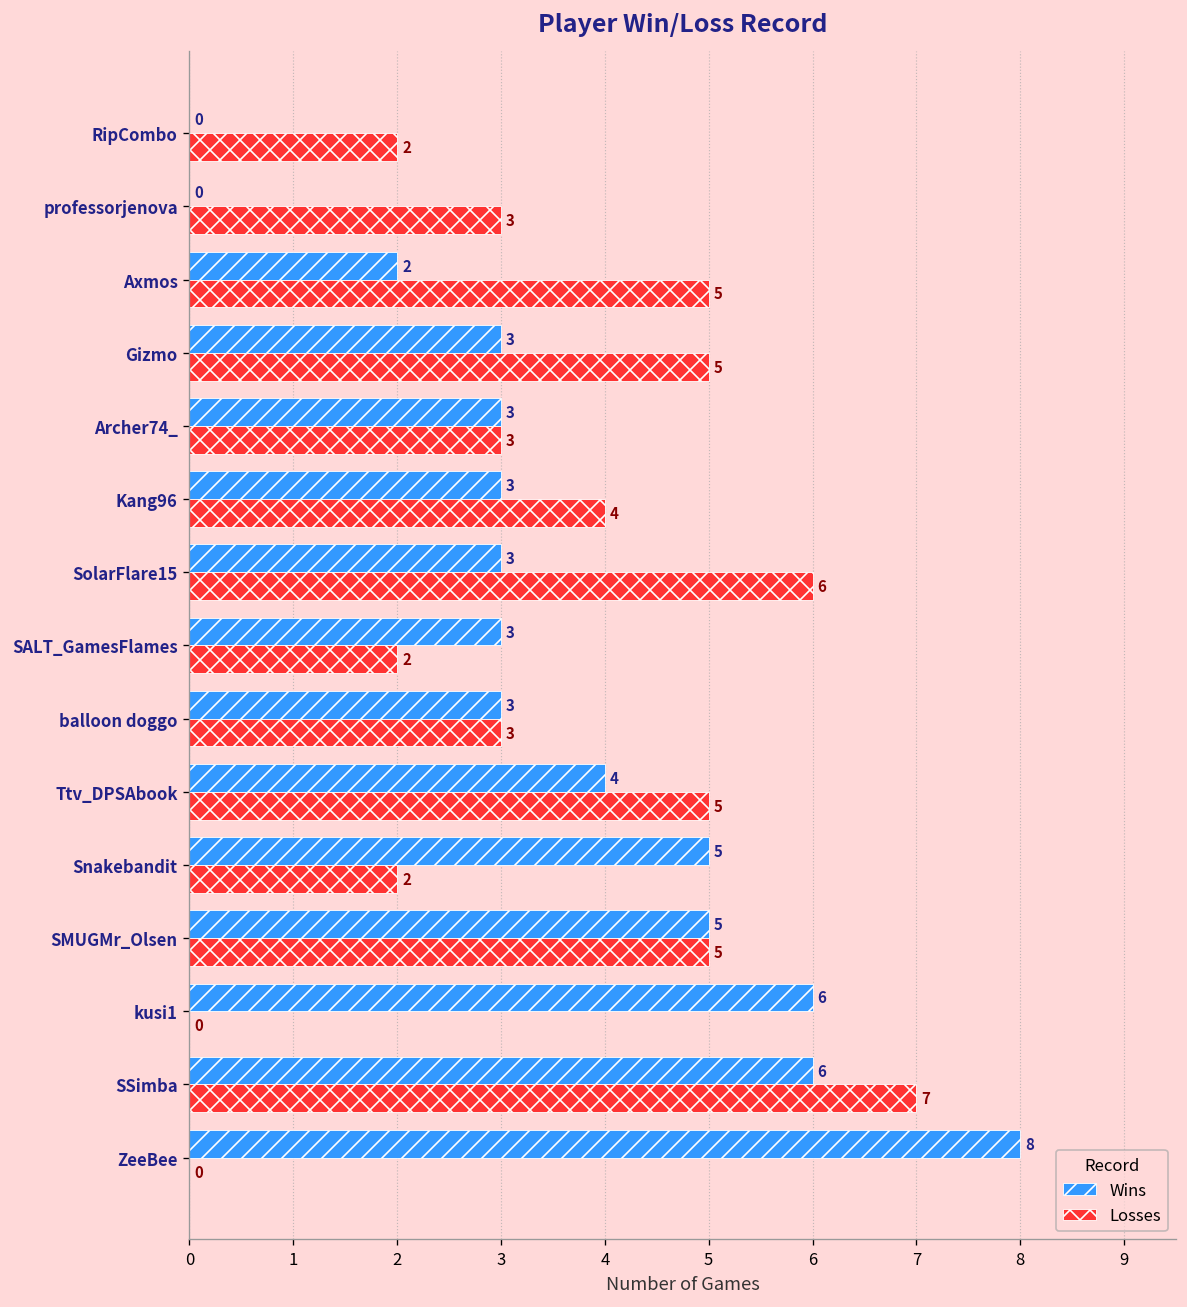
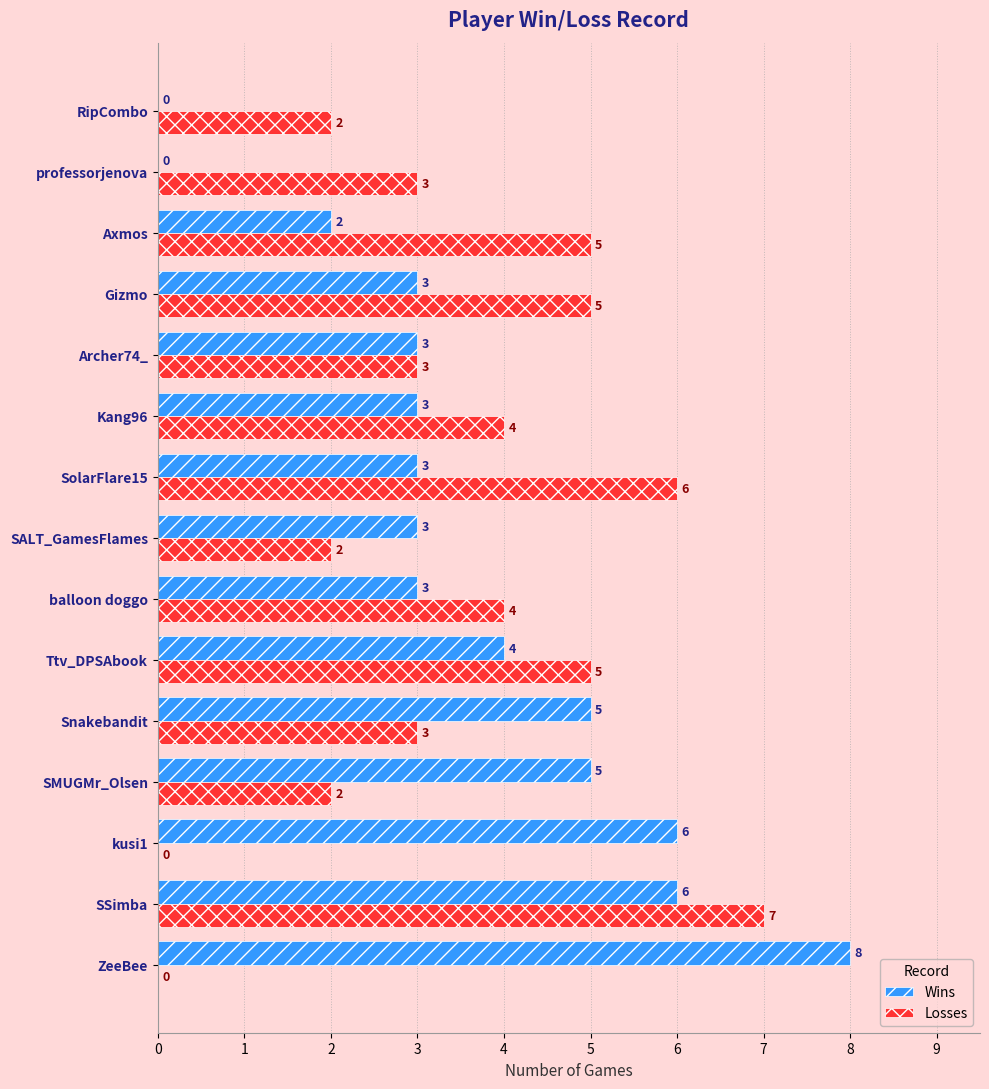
  {
    "Wins": {
      "RipCombo": 0,
      "professorjenova": 0,
      "Axmos": 2,
      "Gizmo": 3,
      "Archer74_": 3,
      "Kang96": 3,
      "SolarFlare15": 3,
      "SALT_GamesFlames": 3,
      "balloon doggo": 3,
      "Ttv_DPSAbook": 4,
      "Snakebandit": 5,
      "SMUGMr_Olsen": 5,
      "kusi1": 6,
      "SSimba": 6,
      "ZeeBee": 8
    },
    "Losses": {
      "RipCombo": 2,
      "professorjenova": 3,
      "Axmos": 5,
      "Gizmo": 5,
      "Archer74_": 3,
      "Kang96": 4,
      "SolarFlare15": 6,
      "SALT_GamesFlames": 2,
-     "balloon doggo": 3,
+     "balloon doggo": 4,
      "Ttv_DPSAbook": 5,
-     "Snakebandit": 2,
-     "SMUGMr_Olsen": 5,
+     "Snakebandit": 3,
+     "SMUGMr_Olsen": 2,
      "kusi1": 0,
      "SSimba": 7,
      "ZeeBee": 0
    }
  }
